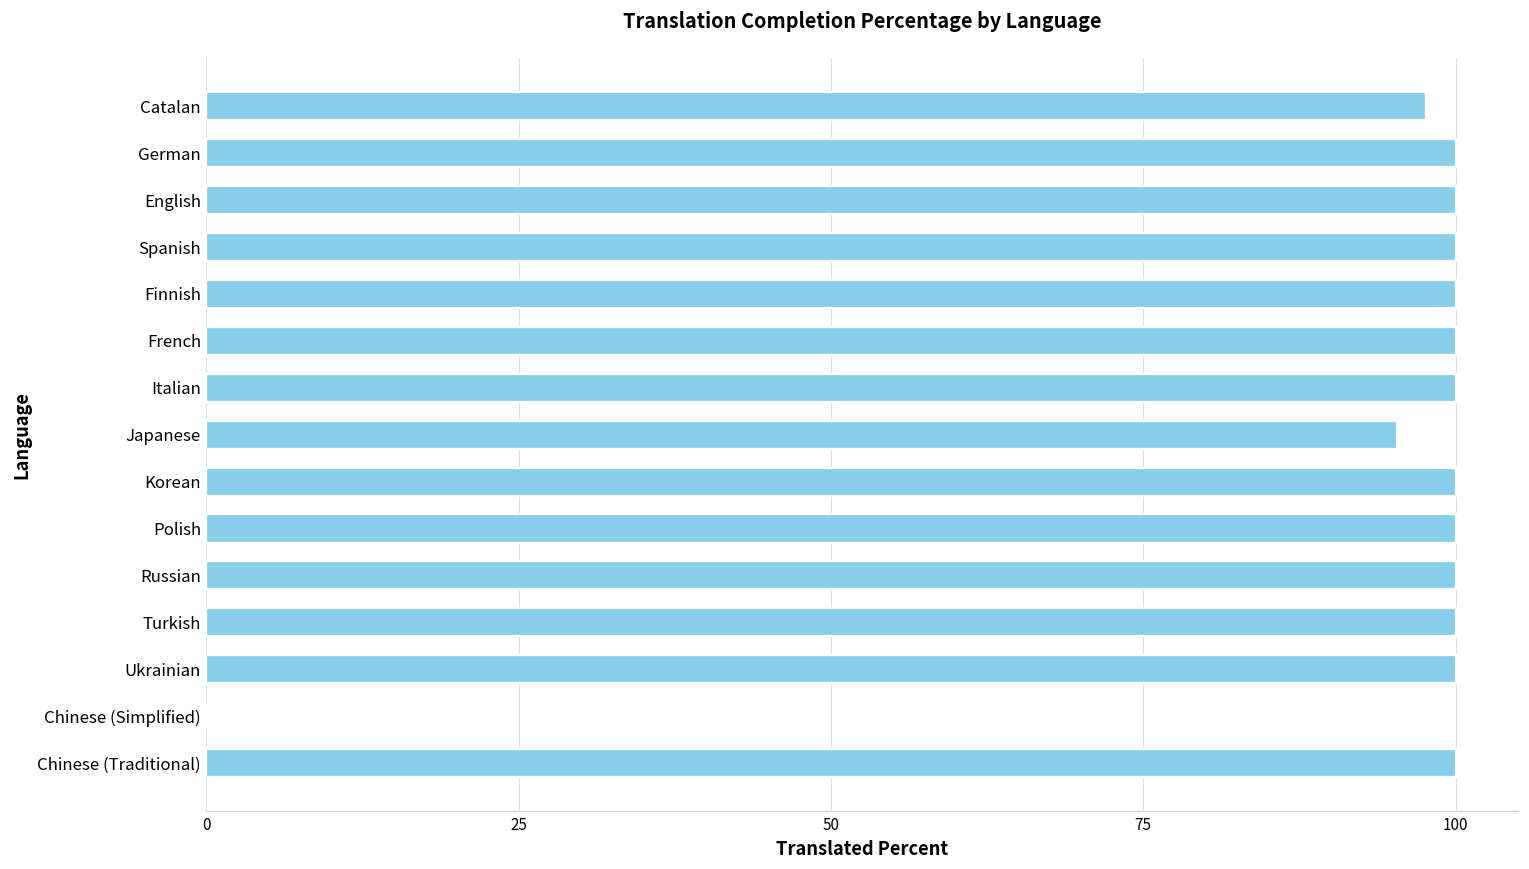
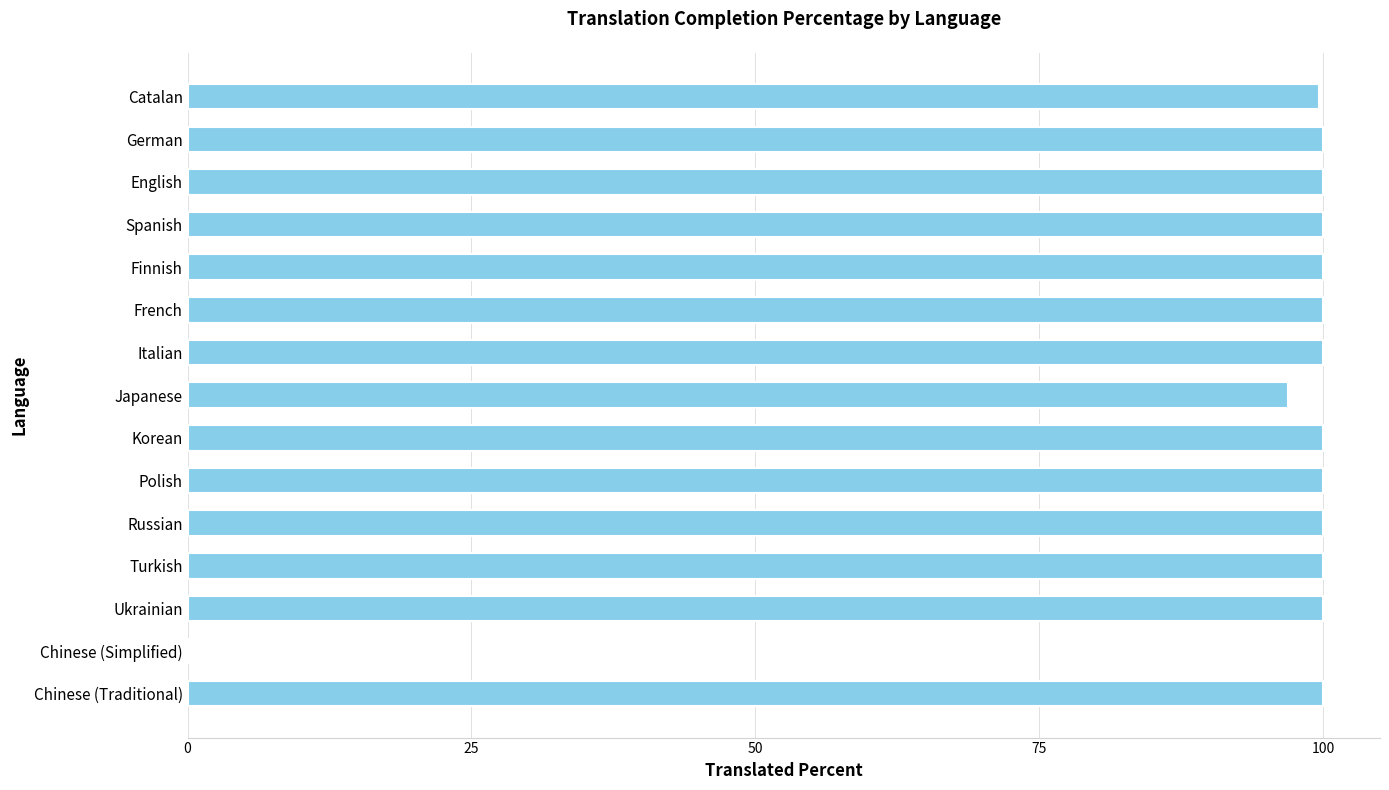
  {
-   "Catalan": 97.6,
+   "Catalan": 99.6,
    "German": 100.0,
    "English": 100.0,
    "Spanish": 100.0,
    "Finnish": 100.0,
    "French": 100.0,
    "Italian": 100.0,
-   "Japanese": 95.3,
+   "Japanese": 96.9,
    "Korean": 100.0,
    "Polish": 100.0,
    "Russian": 100.0,
    "Turkish": 100.0,
    "Ukrainian": 100.0,
    "Chinese (Simplified)": 0.0,
    "Chinese (Traditional)": 100.0
  }
